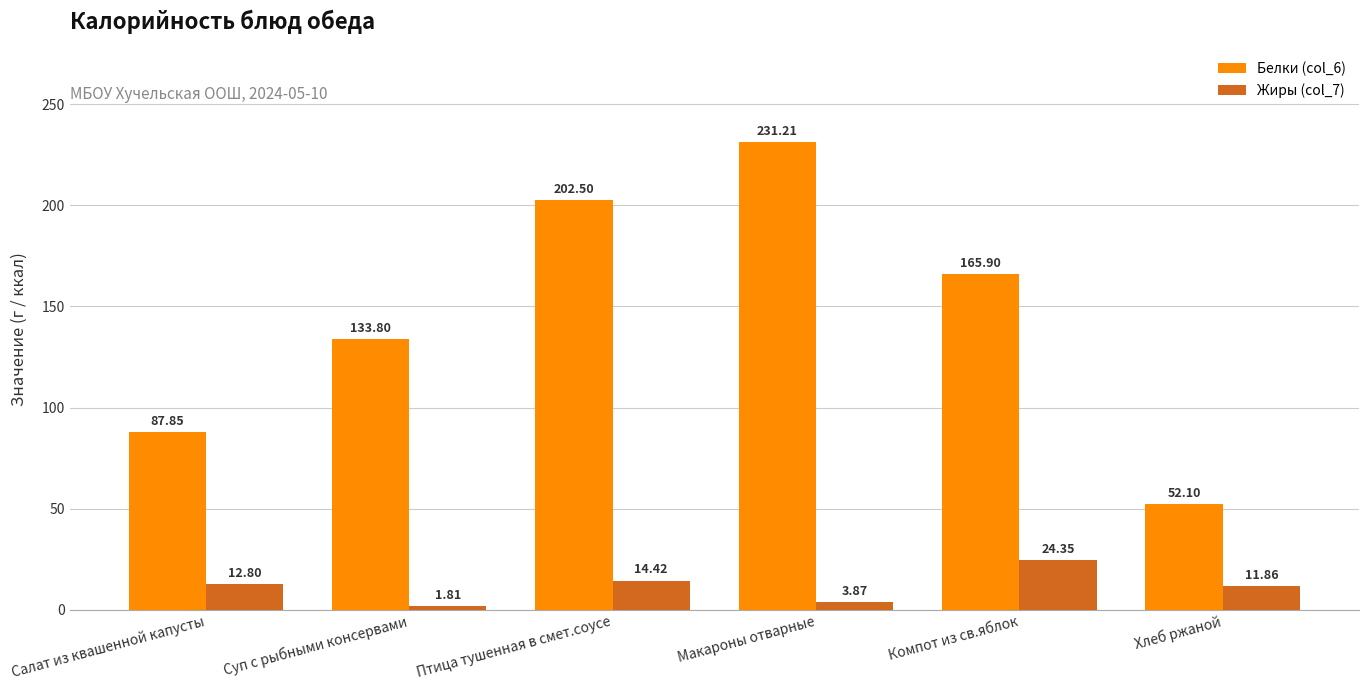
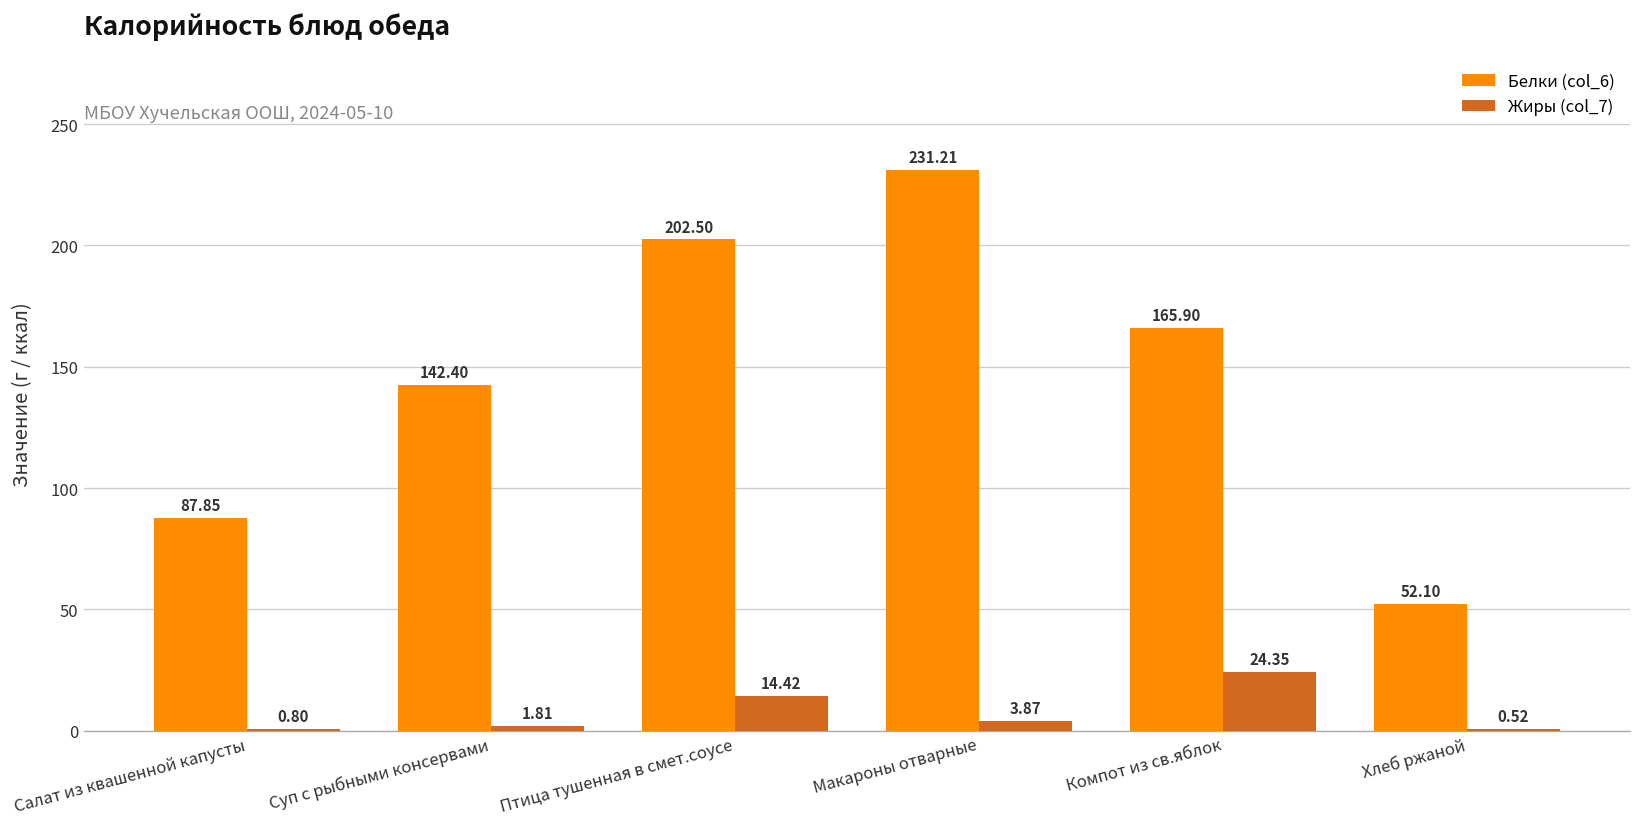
  {
    "Белки (col_6)": {
      "Салат из квашенной капусты": 87.85,
-     "Суп с рыбными консервами": 133.80,
+     "Суп с рыбными консервами": 142.40,
      "Птица тушенная в смет.соусе": 202.50,
      "Макароны отварные": 231.21,
      "Компот из св.яблок": 165.90,
      "Хлеб ржаной": 52.10
    },
    "Жиры (col_7)": {
-     "Салат из квашенной капусты": 12.80,
+     "Салат из квашенной капусты": 0.80,
      "Суп с рыбными консервами": 1.81,
      "Птица тушенная в смет.соусе": 14.42,
      "Макароны отварные": 3.87,
      "Компот из св.яблок": 24.35,
-     "Хлеб ржаной": 11.86
+     "Хлеб ржаной": 0.52
    }
  }
